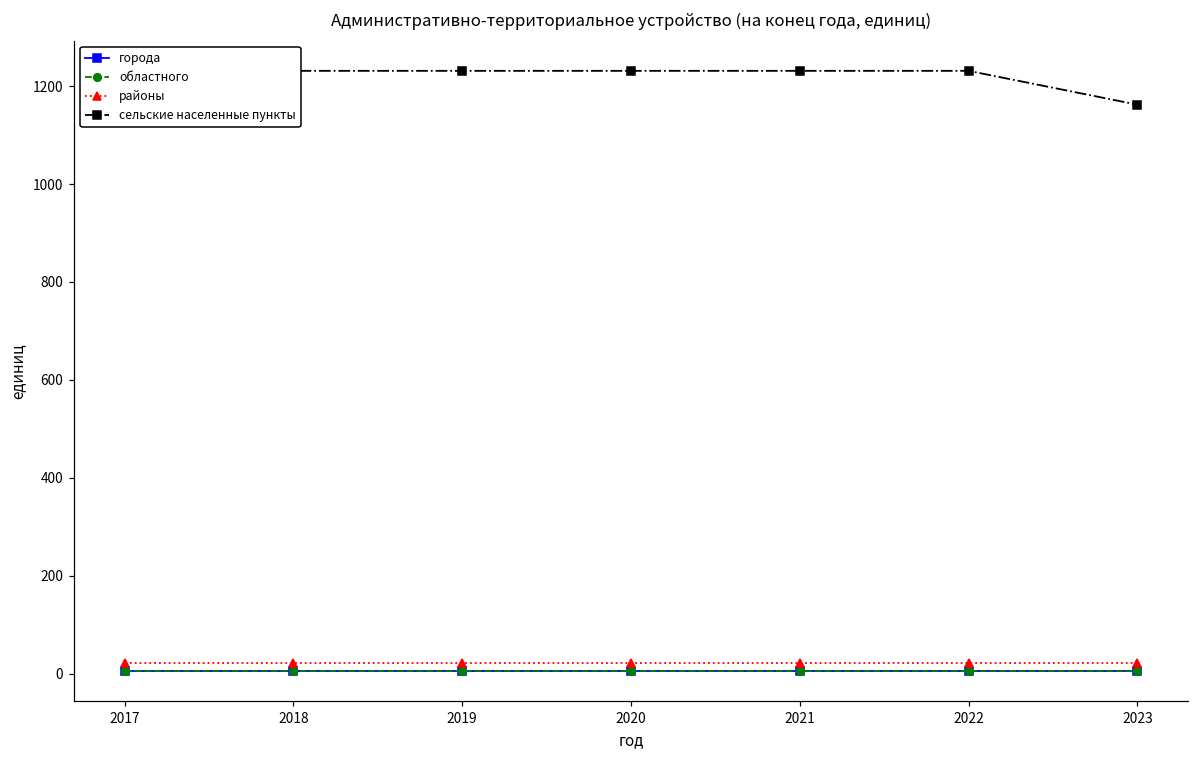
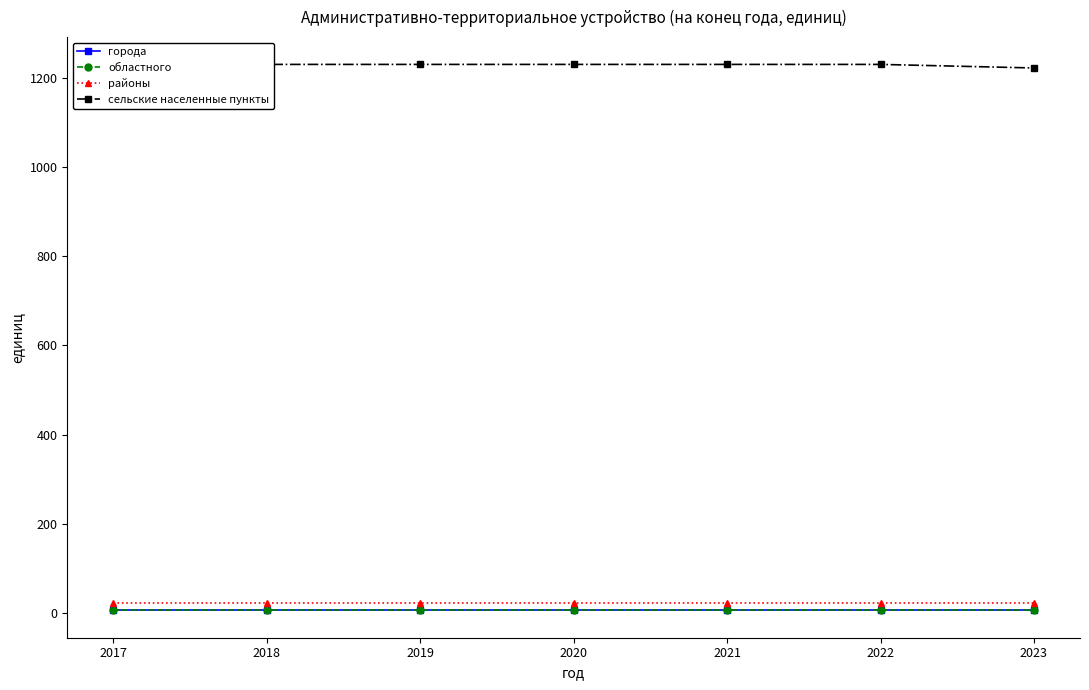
  {
    "областного": {
      "2017": 10,
      "2018": 10,
      "2019": 10,
      "2020": 10,
      "2021": 10,
      "2022": 10,
      "2023": 10
    },
    "районы": {
      "2017": 20,
      "2018": 20,
      "2019": 20,
      "2020": 20,
      "2021": 20,
      "2022": 20,
      "2023": 20
    },
    "сельские населенные пункты": {
      "2019": 1230,
      "2020": 1230,
      "2021": 1230,
      "2022": 1230,
-     "2023": 1160
+     "2023": 1220
    }
  }
